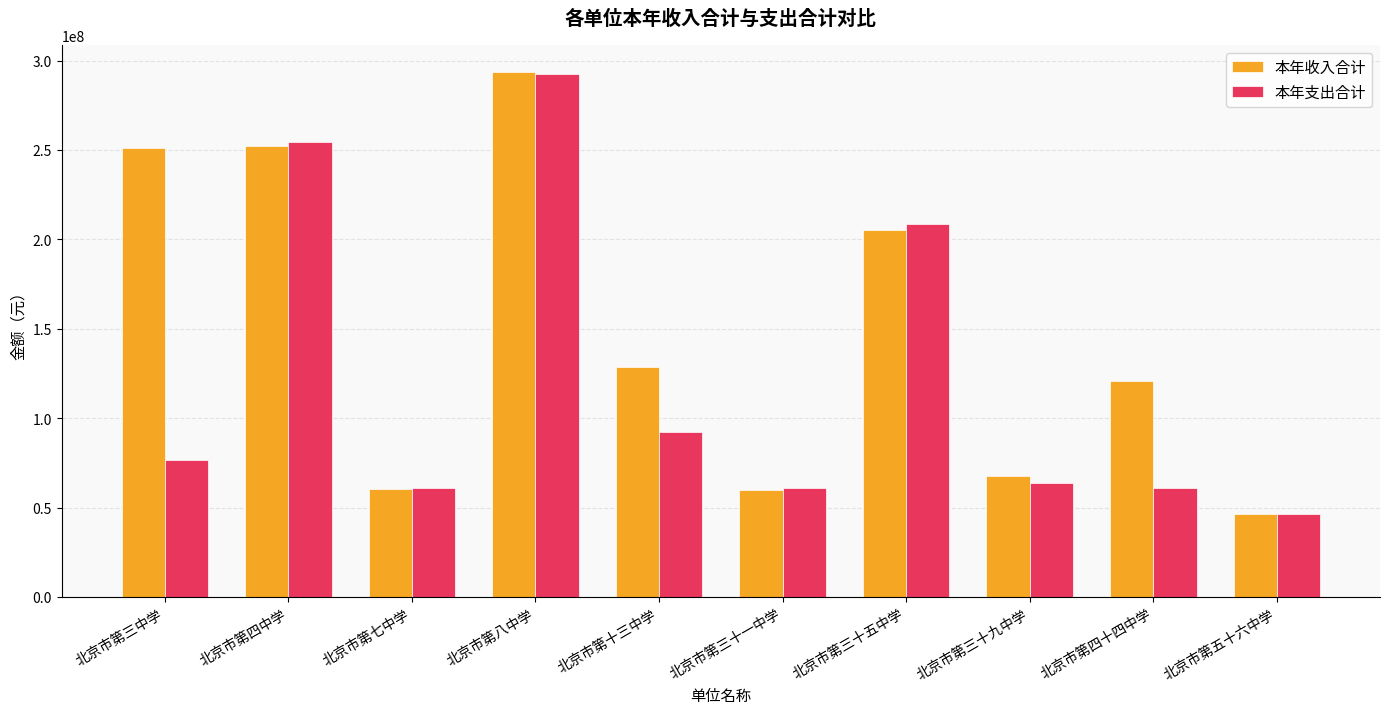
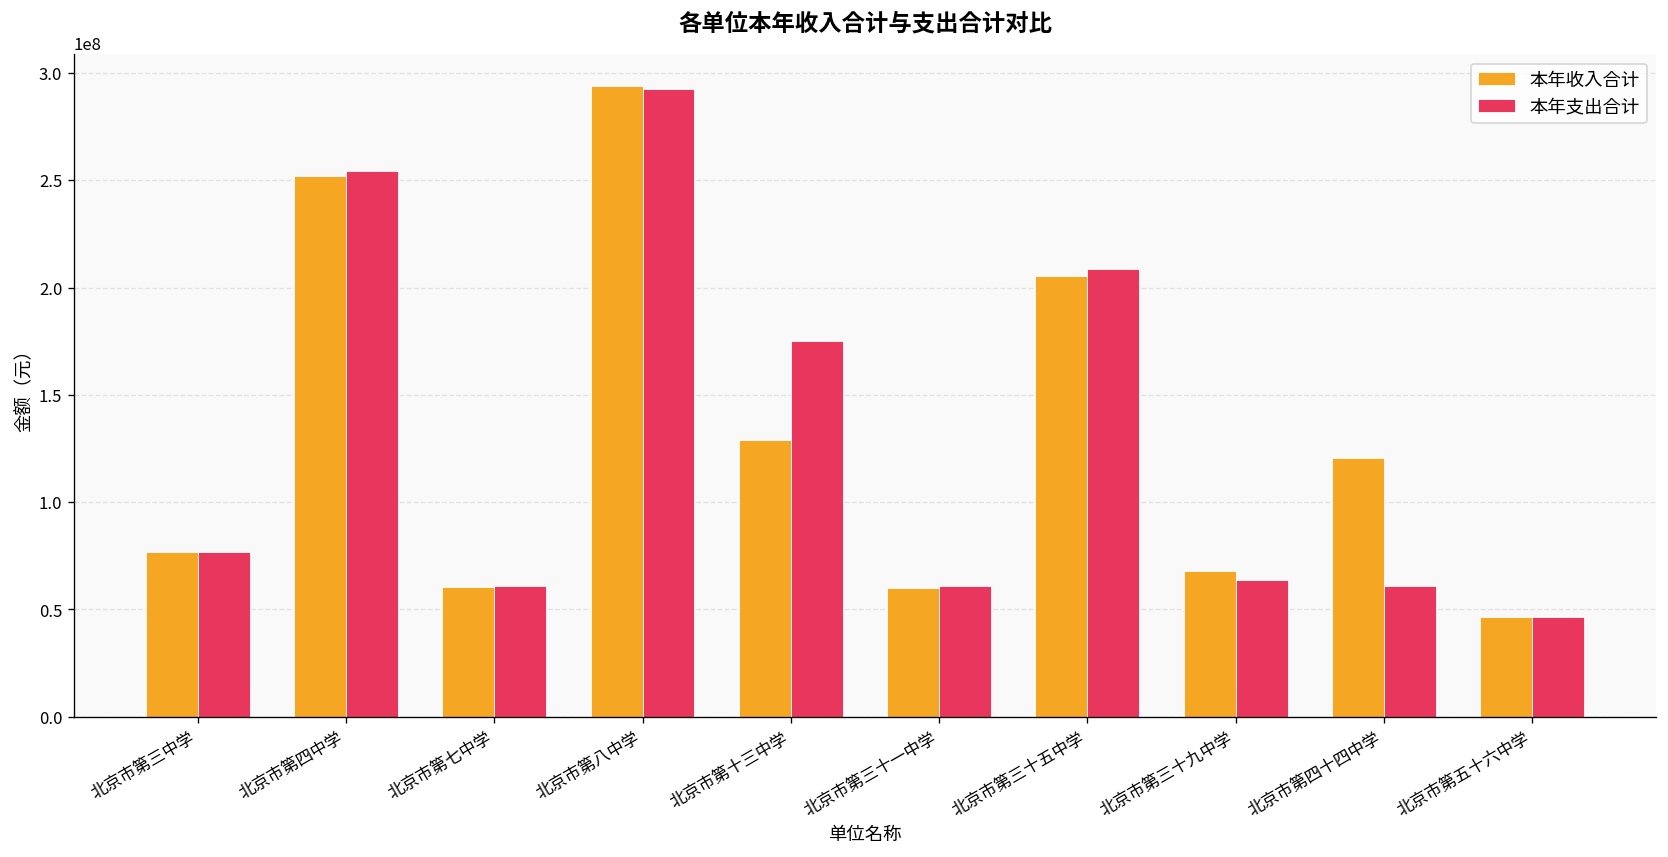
  {
    "本年收入合计": {
-     "北京市第三中学": 251000000,
+     "北京市第三中学": 77000000,
      "北京市第四中学": 252000000,
      "北京市第七中学": 61000000,
      "北京市第八中学": 294000000,
      "北京市第十三中学": 129000000,
      "北京市第三十一中学": 60000000,
      "北京市第三十五中学": 205000000,
      "北京市第三十九中学": 68000000,
      "北京市第四十四中学": 121000000,
      "北京市第五十六中学": 46000000
    },
    "本年支出合计": {
      "北京市第三中学": 77000000,
      "北京市第四中学": 254000000,
      "北京市第七中学": 61000000,
      "北京市第八中学": 292000000,
-     "北京市第十三中学": 92000000,
+     "北京市第十三中学": 175000000,
      "北京市第三十一中学": 61000000,
      "北京市第三十五中学": 209000000,
      "北京市第三十九中学": 64000000,
      "北京市第四十四中学": 61000000,
      "北京市第五十六中学": 46000000
    }
  }
